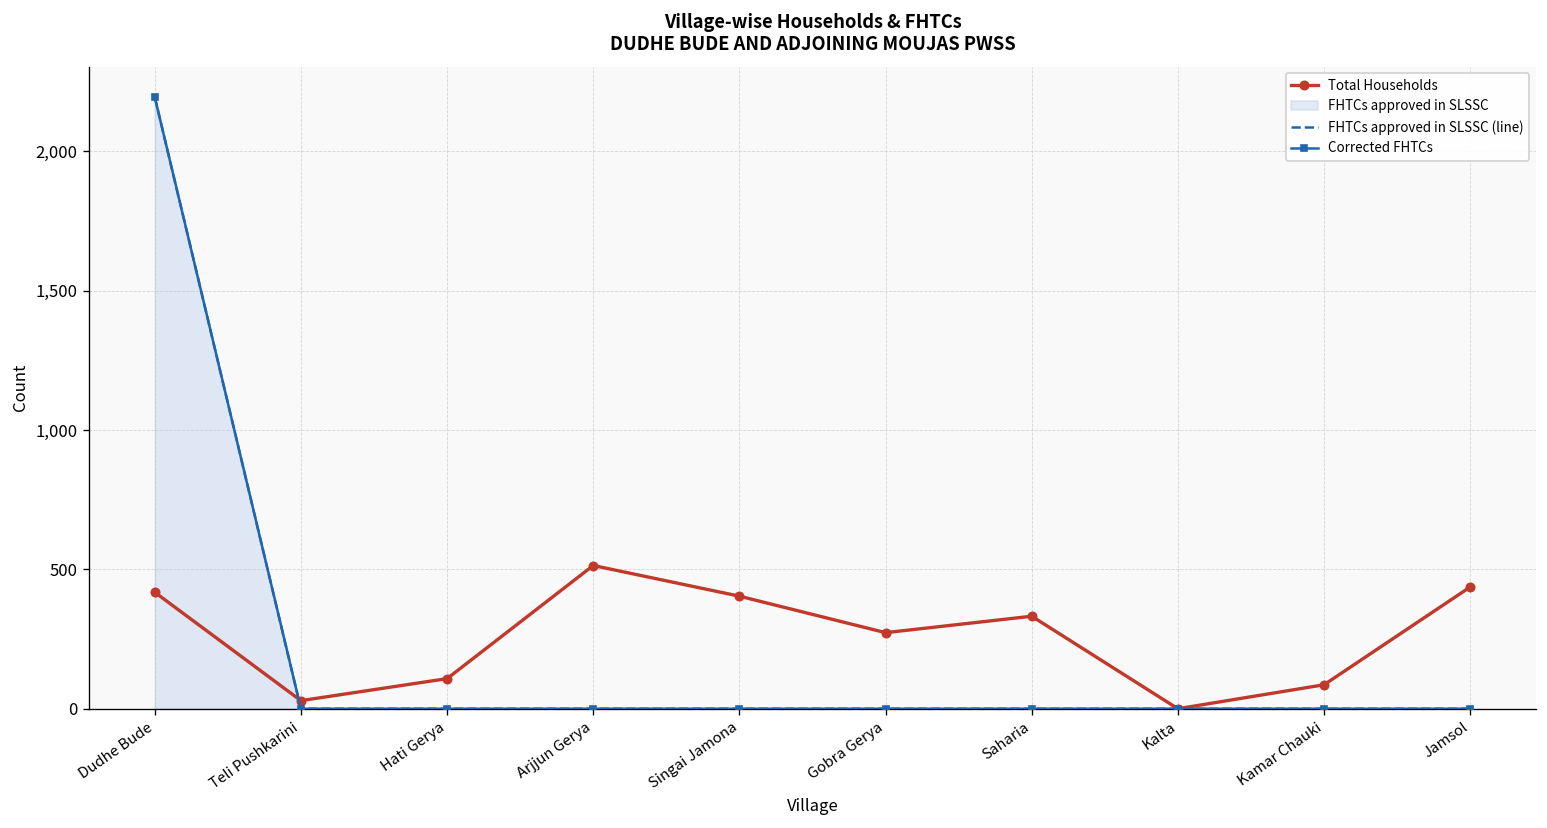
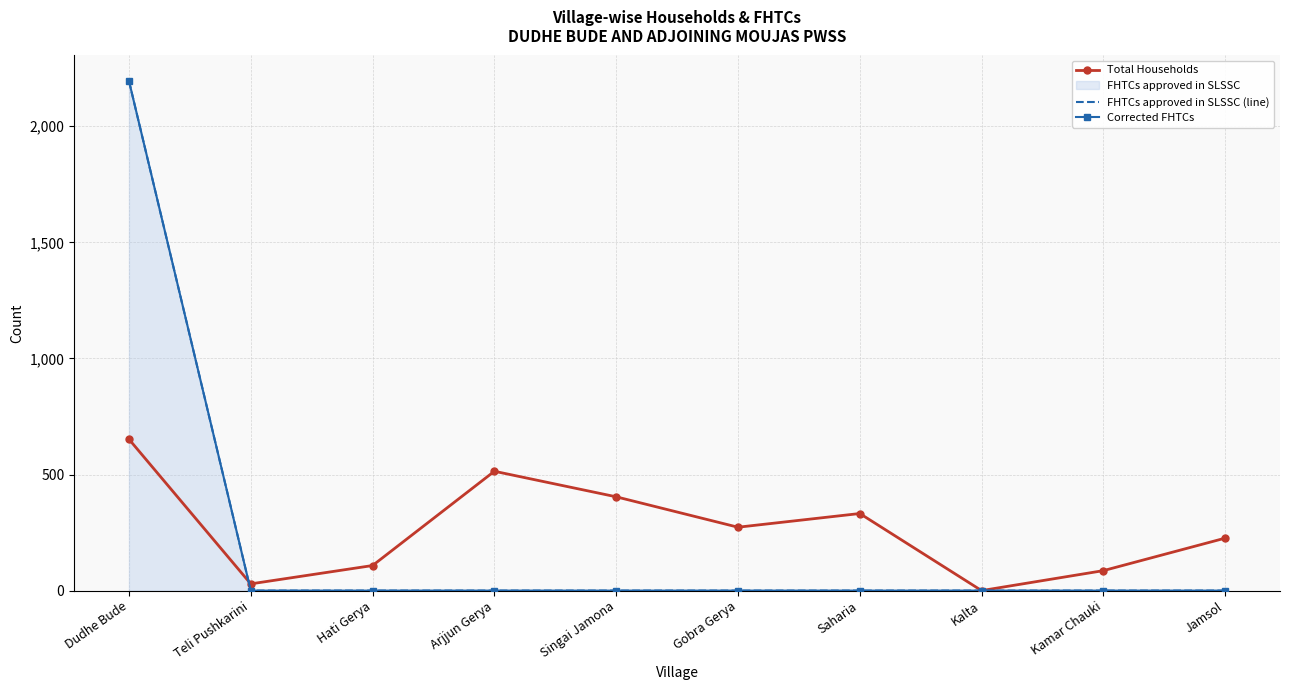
  {
    "Total Households": {
-     "Dudhe Bude": "420",
+     "Dudhe Bude": "650",
      "Teli Pushkarini": "30",
      "Hati Gerya": "110",
      "Arjjun Gerya": "510",
      "Singai Jamona": "400",
      "Gobra Gerya": "270",
      "Saharia": "330",
      "Kamar Chauki": "90",
-     "Jamsol": "440"
+     "Jamsol": "230"
    },
    "FHTCs approved in SLSSC": {
      "Dudhe Bude": "2,200",
      "Teli Pushkarini": "0",
      "Hati Gerya": "0",
      "Arjjun Gerya": "0",
      "Singai Jamona": "0",
      "Gobra Gerya": "0",
      "Saharia": "0",
      "Kamar Chauki": "0",
      "Jamsol": "0"
    }
  }
